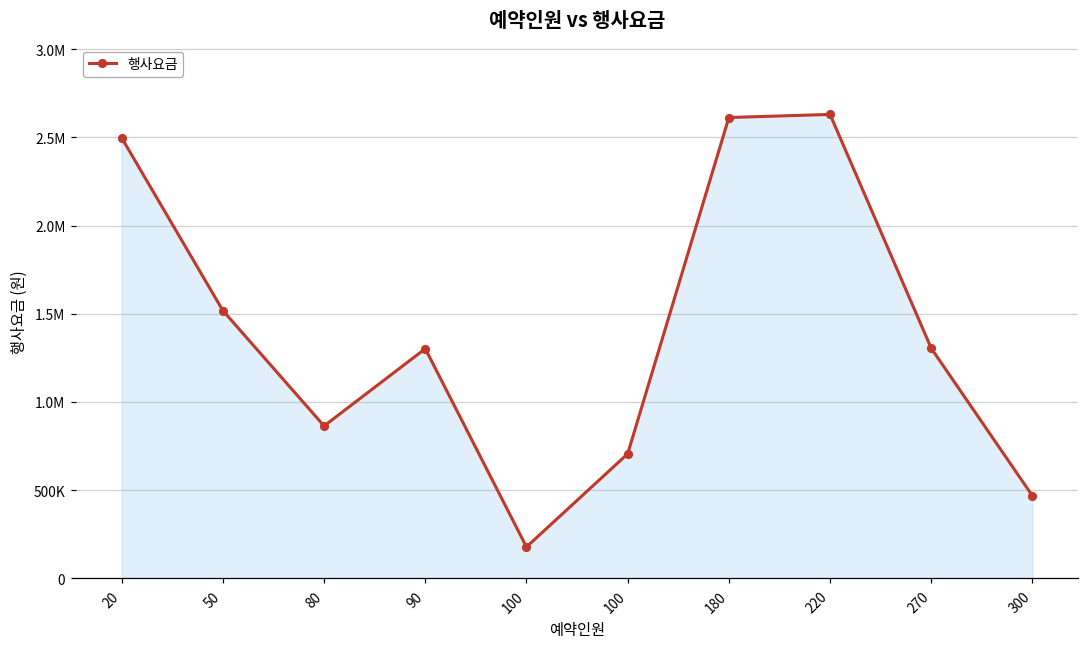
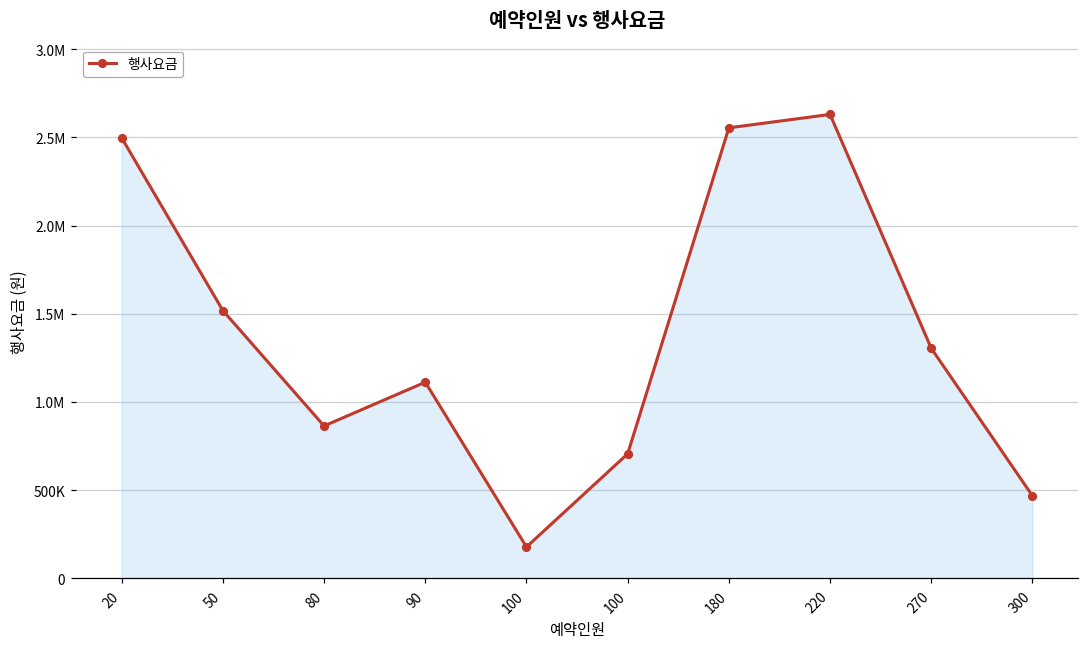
  {
    "20": 2500000,
    "50": 1520000,
    "80": 860000,
-   "90": 1300000,
-   "180": 2610000,
+   "90": 1110000,
+   "180": 2550000,
    "220": 2630000,
    "270": 1300000,
    "300": 470000
  }
